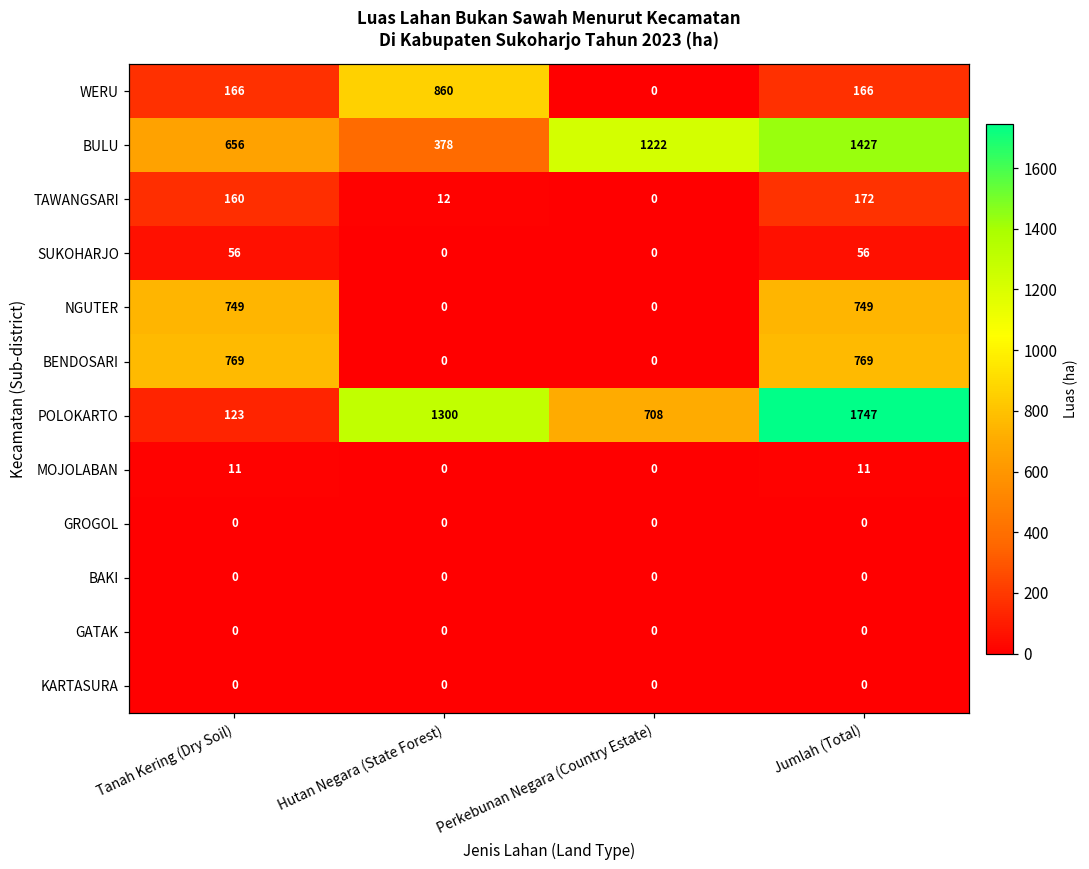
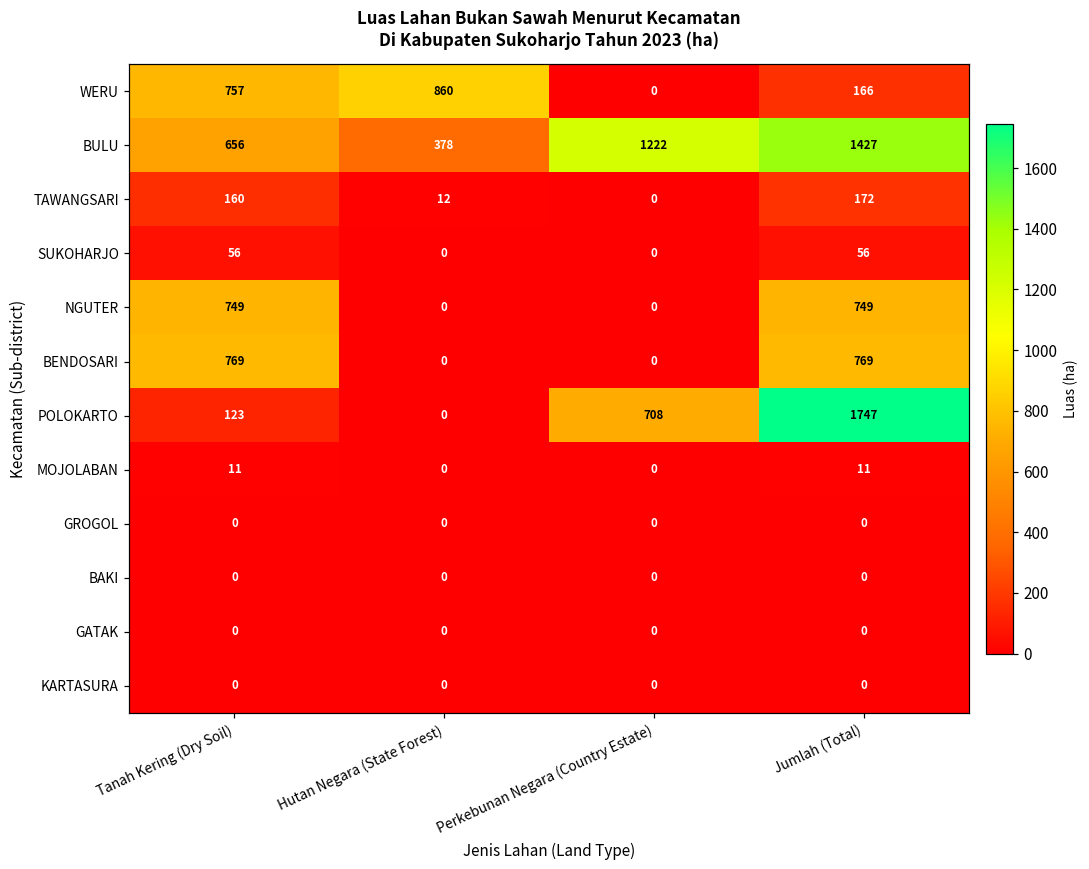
  {
    "WERU": {
-     "Tanah Kering (Dry Soil)": 166
+     "Tanah Kering (Dry Soil)": 757
    },
    "POLOKARTO": {
-     "Hutan Negara (State Forest)": 1300
+     "Hutan Negara (State Forest)": 0
    }
  }
